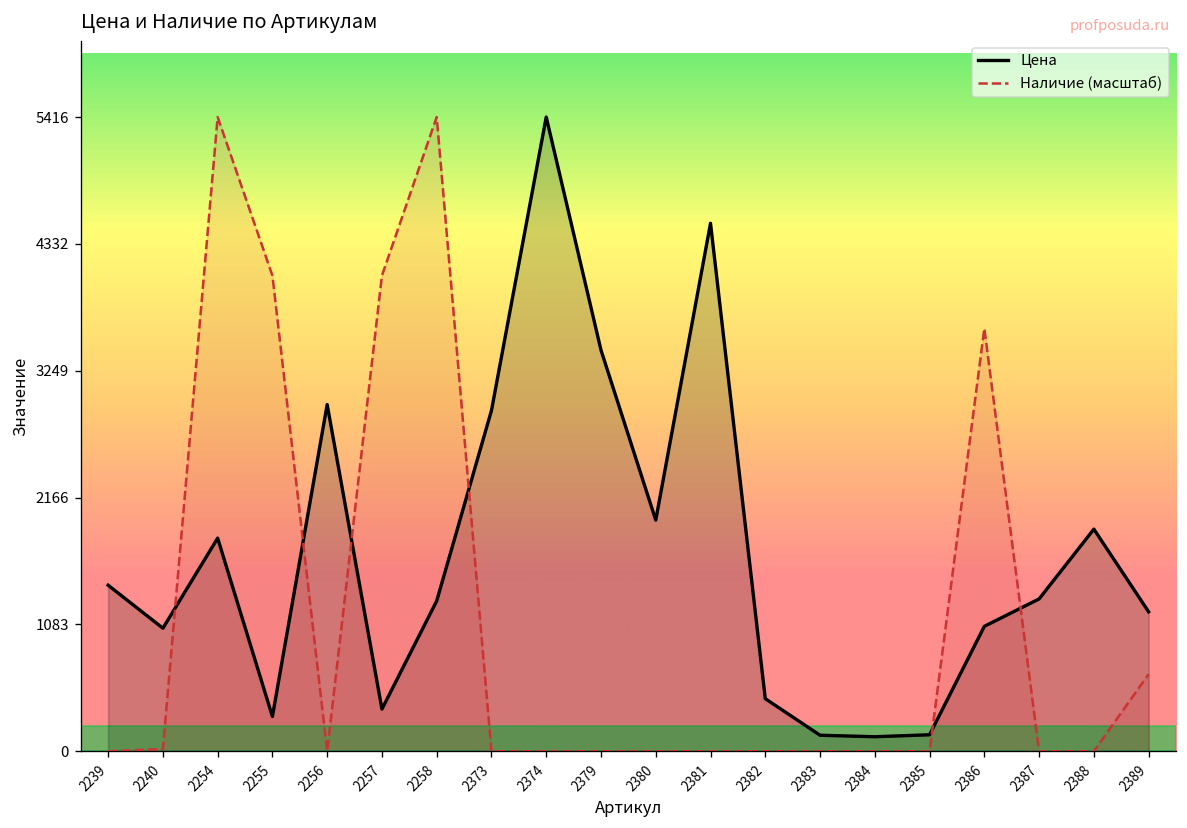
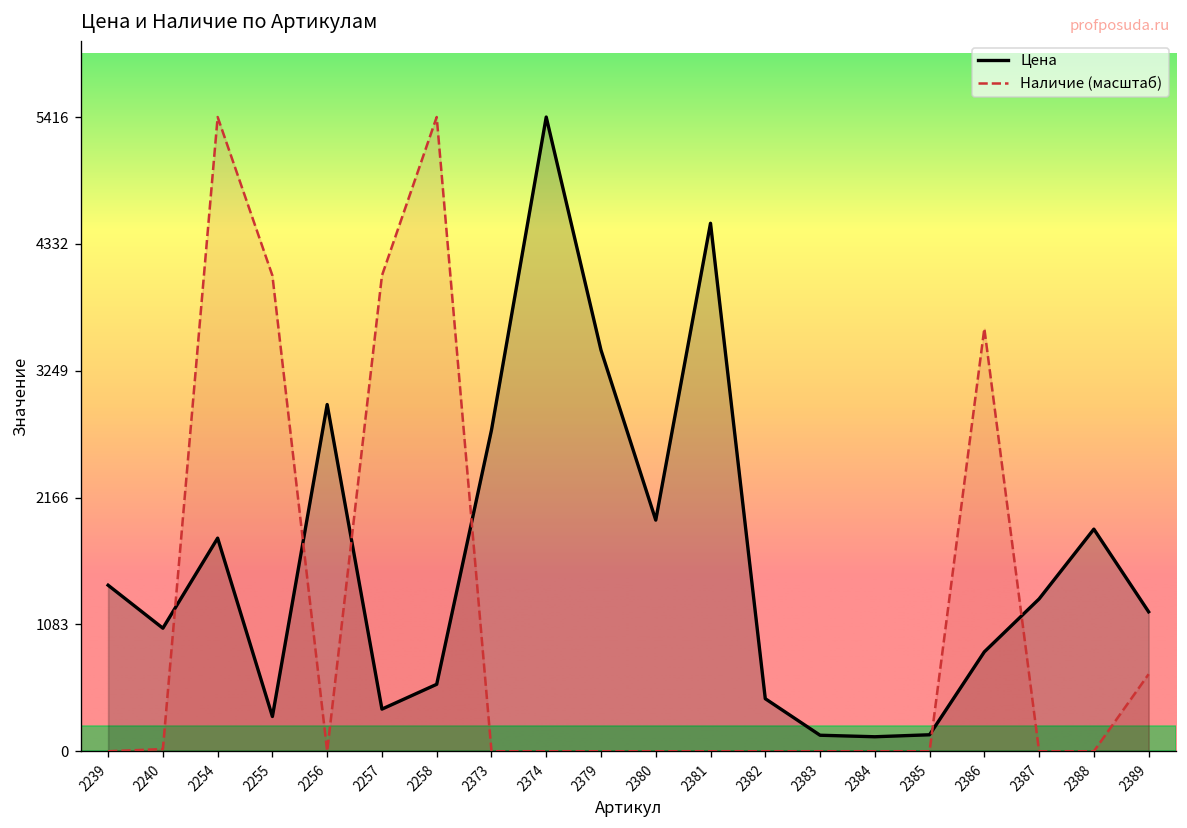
  {
    "Цена": {
      "2239": 1400,
      "2240": 1100,
      "2254": 1800,
      "2255": 300,
      "2256": 3000,
      "2257": 400,
-     "2258": 1300,
-     "2373": 2900,
+     "2258": 600,
+     "2373": 2700,
      "2374": 5400,
      "2379": 3400,
      "2380": 2000,
      "2381": 4500,
      "2382": 400,
-     "2386": 1100,
+     "2386": 800,
      "2387": 1300,
      "2388": 1900,
      "2389": 1200
    },
    "Наличие (масштаб)": {
      "2254": 5400,
      "2255": 4100,
      "2257": 4100,
      "2258": 5400,
      "2386": 3600,
      "2389": 700
    }
  }
